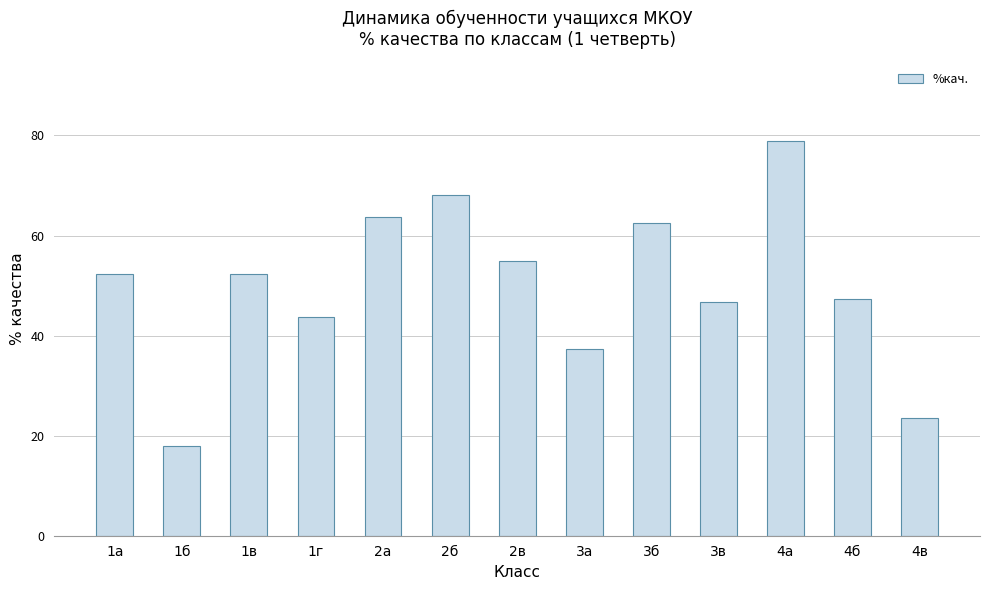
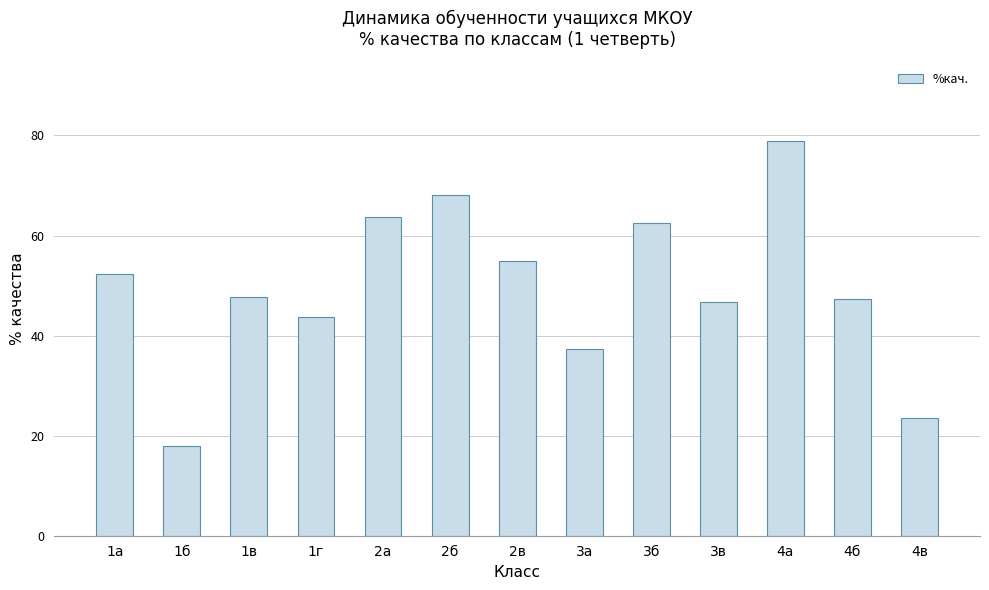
  {
    "1а": 52,
    "1б": 18,
-   "1в": 52,
+   "1в": 48,
    "1г": 44,
    "2а": 64,
    "2б": 68,
    "2в": 55,
    "3а": 37,
    "3б": 63,
    "3в": 47,
    "4а": 79,
    "4б": 47,
    "4в": 24
  }
